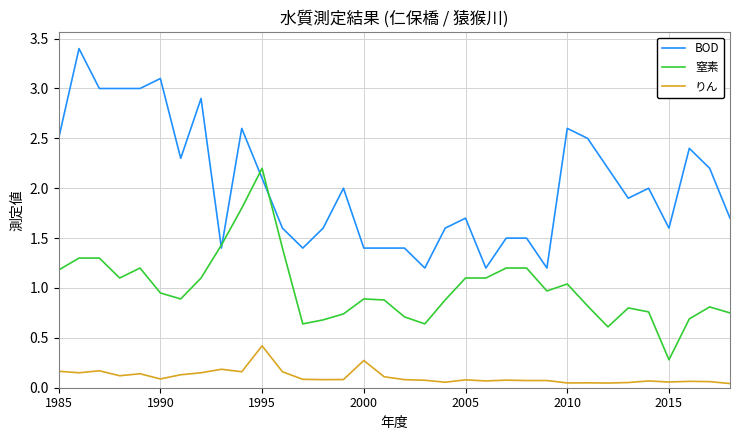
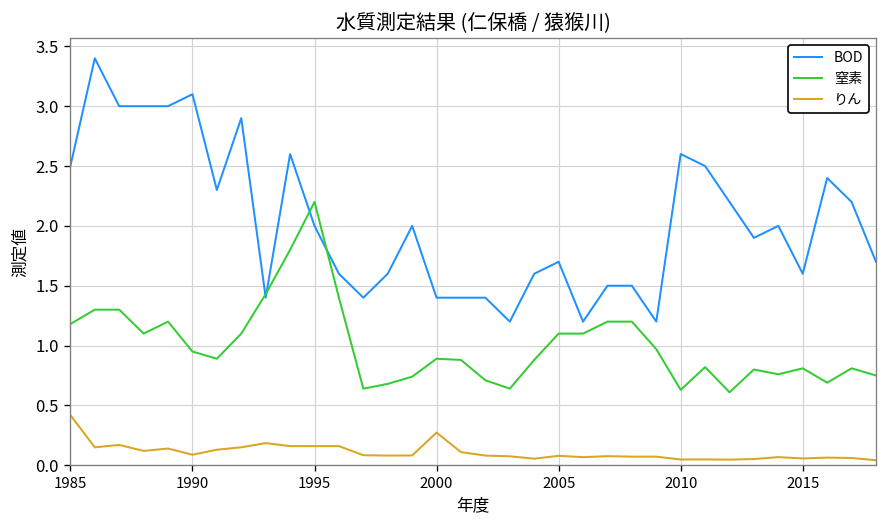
  {
    "BOD": {
      "1985": 2.5,
      "1990": 3.1,
-     "1995": 2.1,
+     "1995": 2.0,
      "2000": 1.4,
      "2005": 1.7,
      "2010": 2.6,
      "2015": 1.6
    },
    "窒素": {
      "1985": 1.2,
      "1990": 1.0,
      "1995": 2.2,
      "2000": 0.9,
      "2005": 1.1,
-     "2010": 1.0,
-     "2015": 0.3
+     "2010": 0.6,
+     "2015": 0.8
    },
    "りん": {
-     "1985": 0.2,
+     "1985": 0.4,
      "1990": 0.1,
-     "1995": 0.4,
+     "1995": 0.2,
      "2000": 0.3,
      "2005": 0.1,
      "2010": 0.0,
      "2015": 0.1
    }
  }
